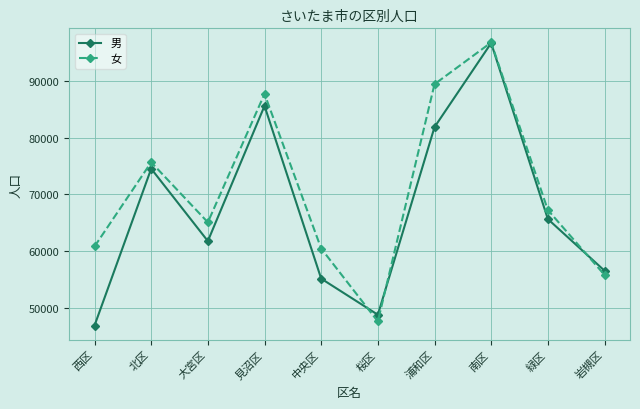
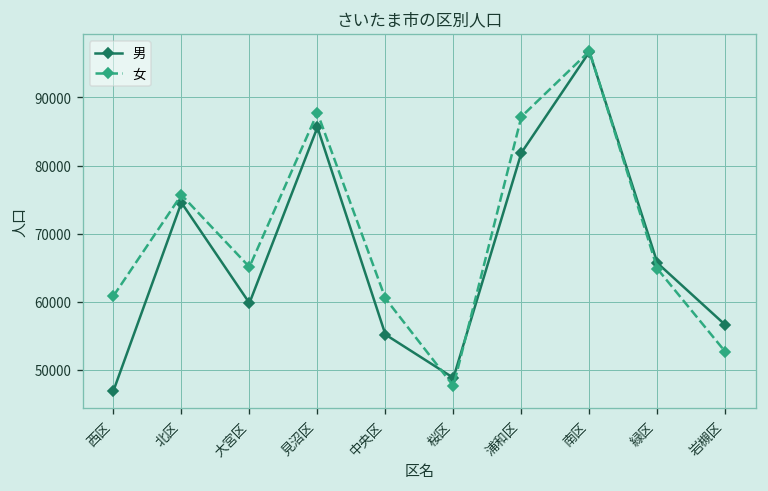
  {
    "男": {
      "西区": 47000,
      "北区": 75000,
-     "大宮区": 62000,
+     "大宮区": 60000,
      "見沼区": 86000,
      "中央区": 55000,
      "桜区": 49000,
      "浦和区": 82000,
      "緑区": 66000,
      "岩槻区": 57000
    },
    "女": {
      "西区": 61000,
      "北区": 76000,
      "大宮区": 65000,
      "見沼区": 88000,
      "中央区": 60000,
      "桜区": 48000,
-     "浦和区": 89000,
-     "緑区": 67000,
-     "岩槻区": 56000
+     "浦和区": 87000,
+     "緑区": 65000,
+     "岩槻区": 53000
    }
  }
